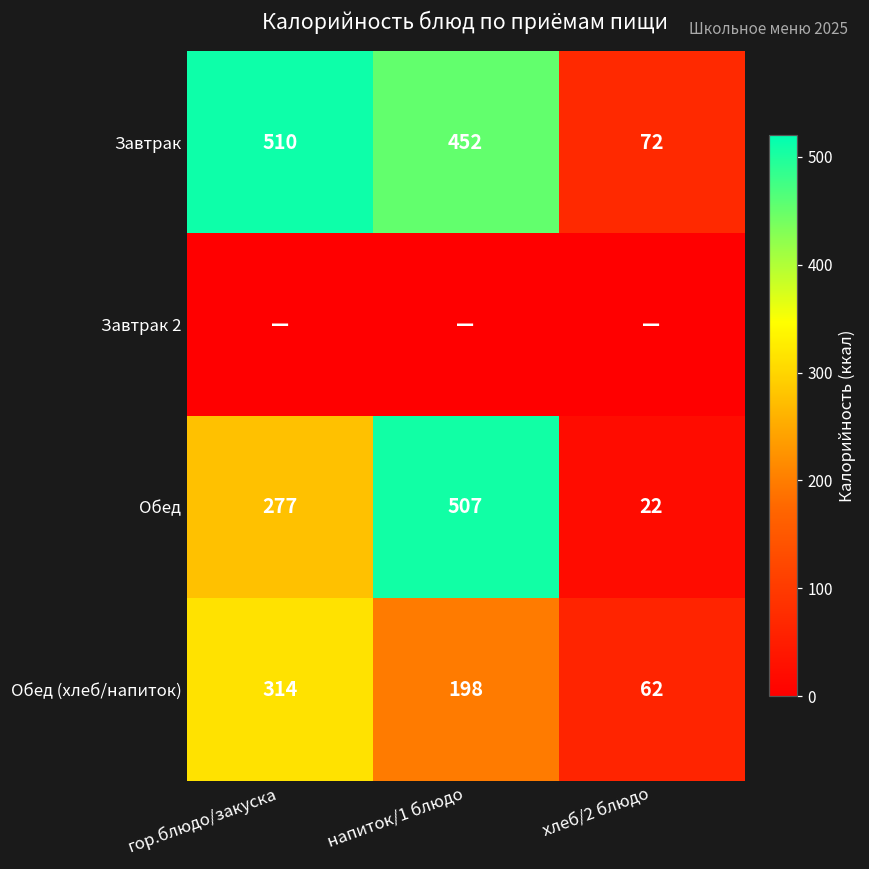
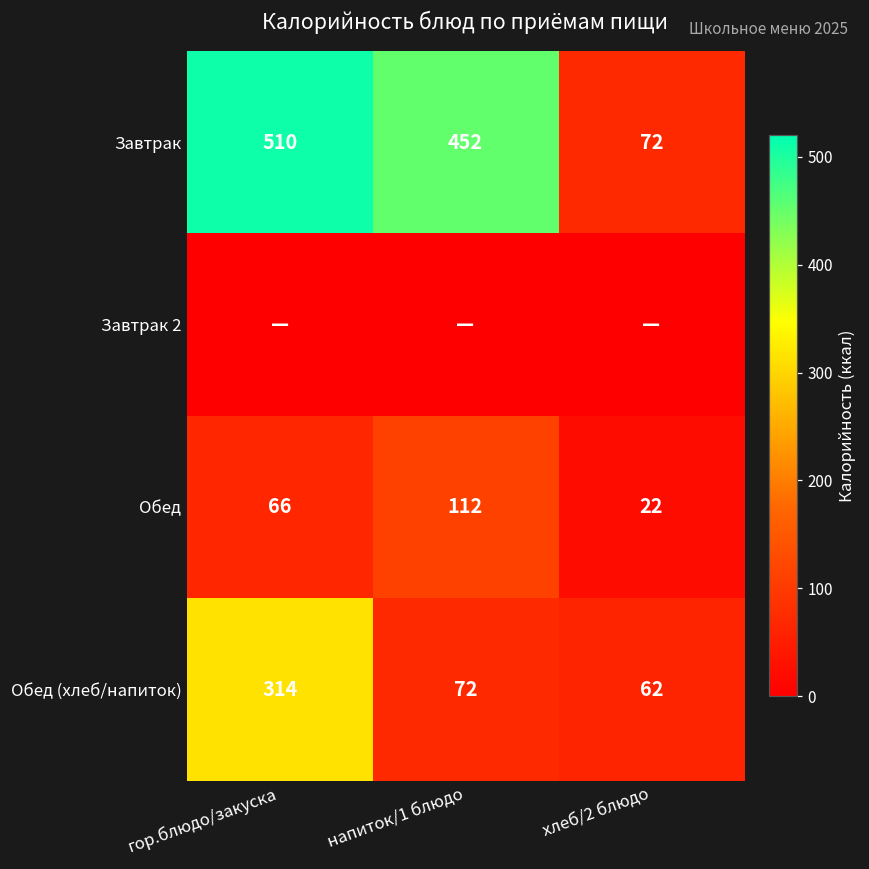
  {
    "Завтрак": {
      "гор.блюдо/закуска": 510,
      "напиток/1 блюдо": 452,
      "хлеб/2 блюдо": 72
    },
    "Обед": {
-     "гор.блюдо/закуска": 277,
-     "напиток/1 блюдо": 507,
+     "гор.блюдо/закуска": 66,
+     "напиток/1 блюдо": 112,
      "хлеб/2 блюдо": 22
    },
    "Обед (хлеб/напиток)": {
      "гор.блюдо/закуска": 314,
-     "напиток/1 блюдо": 198,
+     "напиток/1 блюдо": 72,
      "хлеб/2 блюдо": 62
    }
  }
